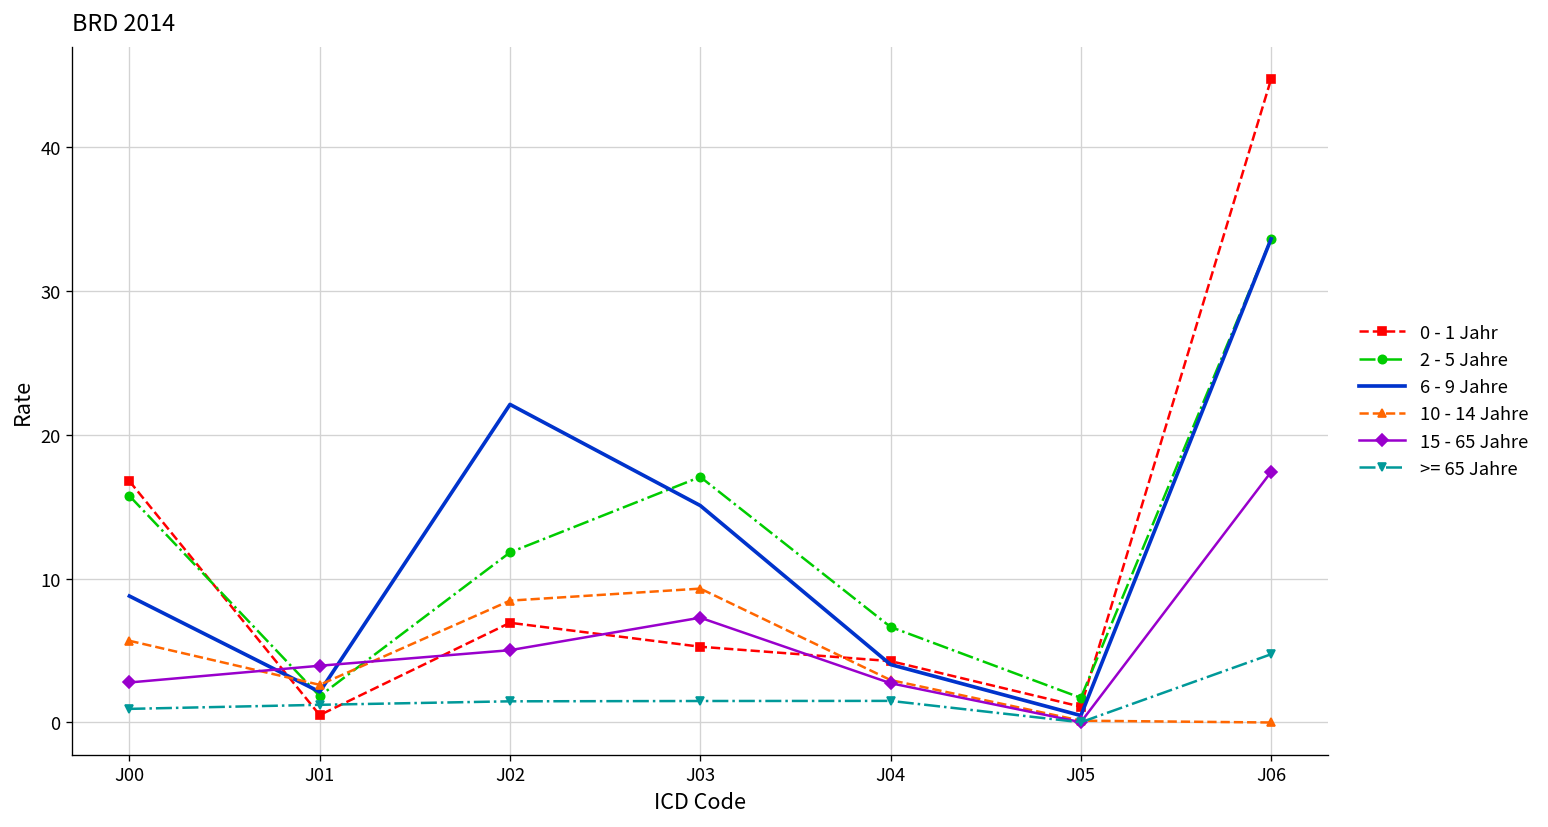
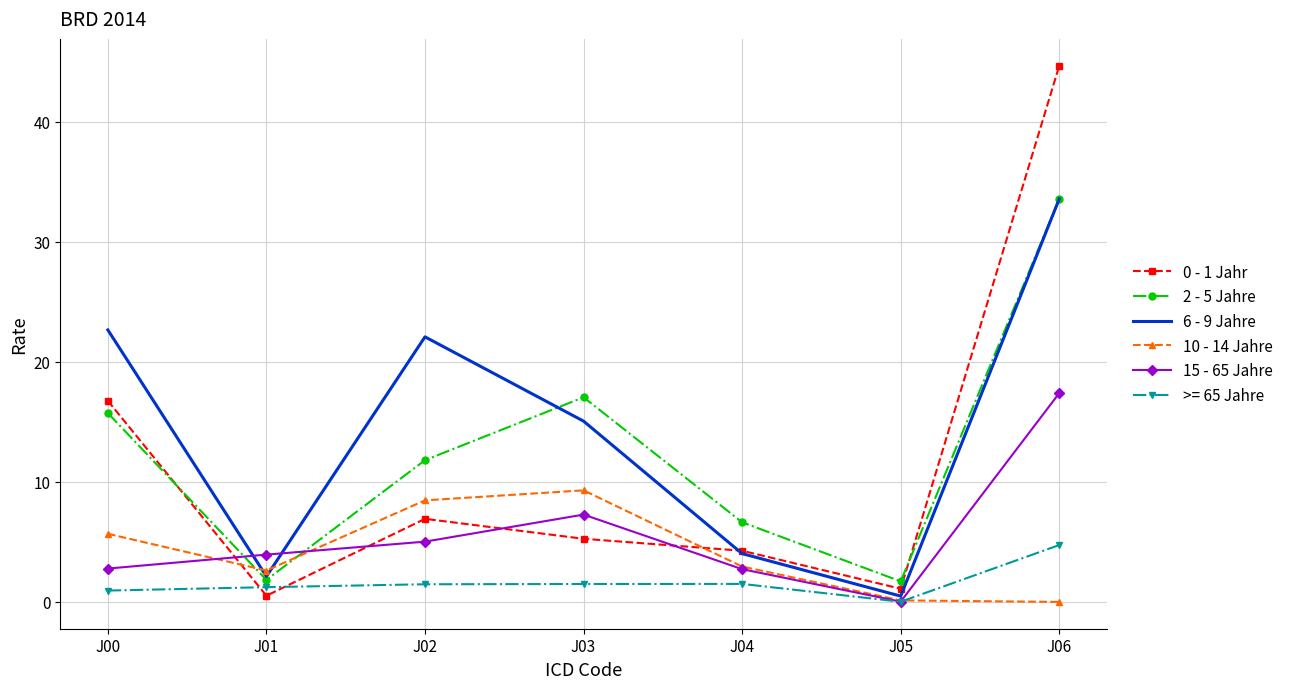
  {
    "0 - 1 Jahr": {
      "J00": 16.8,
      "J01": 0.5,
      "J02": 6.9,
      "J03": 5.3,
      "J04": 4.3,
      "J05": 1.1,
      "J06": 44.7
    },
    "2 - 5 Jahre": {
      "J00": 15.7,
      "J01": 1.8,
      "J02": 11.8,
      "J03": 17.1,
      "J04": 6.6,
      "J05": 1.7
    },
    "6 - 9 Jahre": {
-     "J00": 8.8,
+     "J00": 22.7,
      "J01": 2.1,
      "J02": 22.1,
      "J03": 15.1,
      "J04": 4.0,
      "J05": 0.5
    },
    "10 - 14 Jahre": {
      "J00": 5.7,
      "J01": 2.6,
      "J02": 8.5,
      "J03": 9.3,
      "J04": 2.9,
      "J06": 0.0
    },
    "15 - 65 Jahre": {
      "J00": 2.8,
      "J01": 3.9,
      "J02": 5.0,
      "J03": 7.3,
      "J04": 2.7,
      "J06": 17.4
    },
    ">= 65 Jahre": {
      "J00": 0.9,
      "J01": 1.2,
      "J02": 1.5,
      "J03": 1.5,
      "J04": 1.5,
      "J06": 4.7
    }
  }
